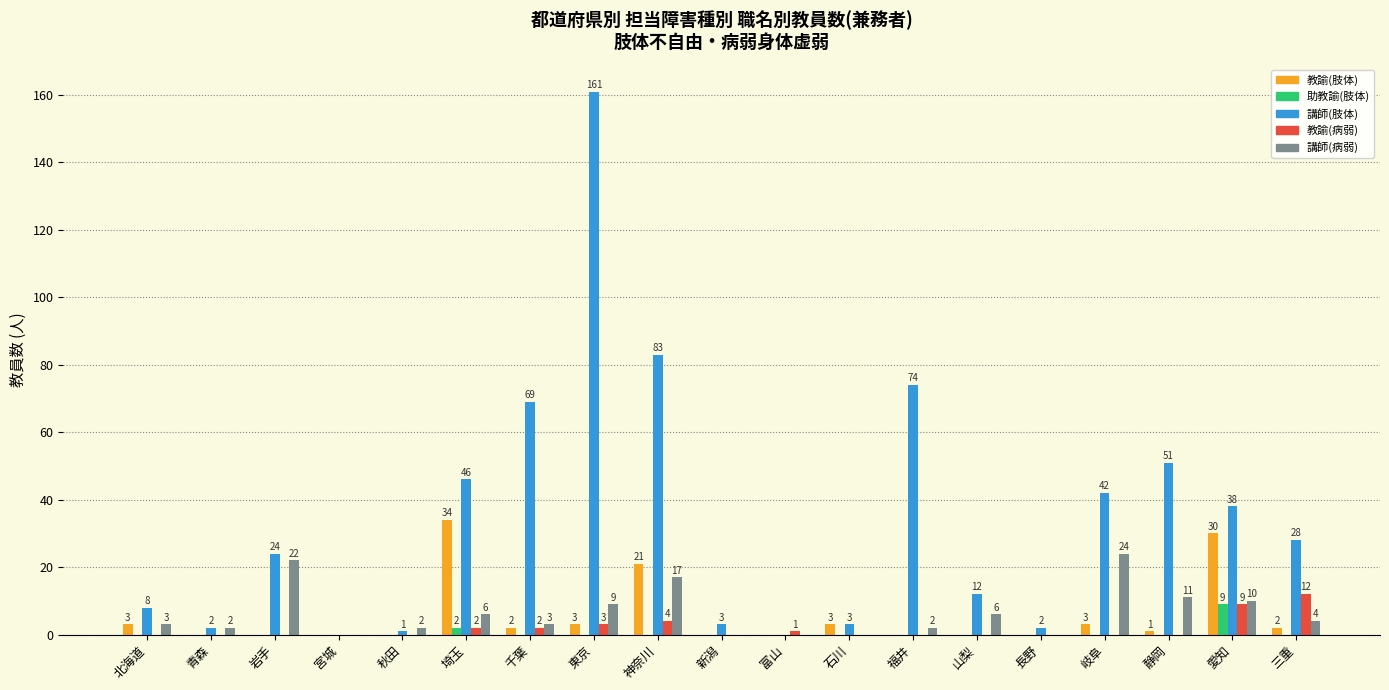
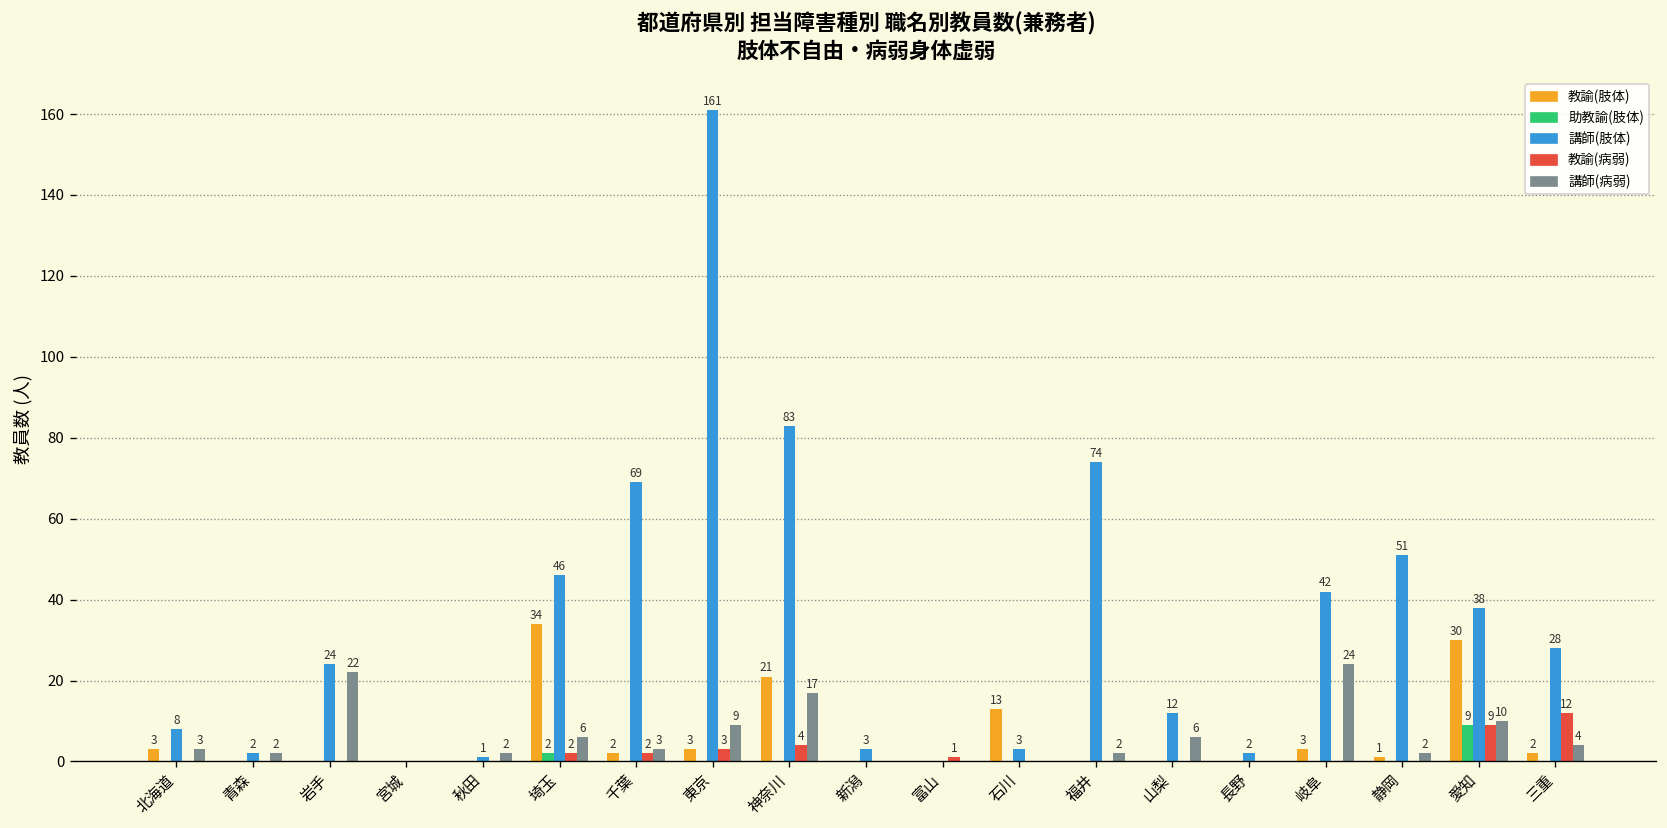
  {
    "教諭(肢体)": {
      "北海道": 3,
      "埼玉": 34,
      "千葉": 2,
      "東京": 3,
      "神奈川": 21,
-     "石川": 3,
+     "石川": 13,
      "岐阜": 3,
      "静岡": 1,
      "愛知": 30,
      "三重": 2
    },
    "助教諭(肢体)": {
      "埼玉": 2,
      "愛知": 9
    },
    "講師(肢体)": {
      "北海道": 8,
      "青森": 2,
      "岩手": 24,
      "秋田": 1,
      "埼玉": 46,
      "千葉": 69,
      "東京": 161,
      "神奈川": 83,
      "新潟": 3,
      "石川": 3,
      "福井": 74,
      "山梨": 12,
      "長野": 2,
      "岐阜": 42,
      "静岡": 51,
      "愛知": 38,
      "三重": 28
    },
    "教諭(病弱)": {
      "埼玉": 2,
      "千葉": 2,
      "東京": 3,
      "神奈川": 4,
      "富山": 1,
      "愛知": 9,
      "三重": 12
    },
    "講師(病弱)": {
      "北海道": 3,
      "青森": 2,
      "岩手": 22,
      "秋田": 2,
      "埼玉": 6,
      "千葉": 3,
      "東京": 9,
      "神奈川": 17,
      "福井": 2,
      "山梨": 6,
      "岐阜": 24,
-     "静岡": 11,
+     "静岡": 2,
      "愛知": 10,
      "三重": 4
    }
  }
